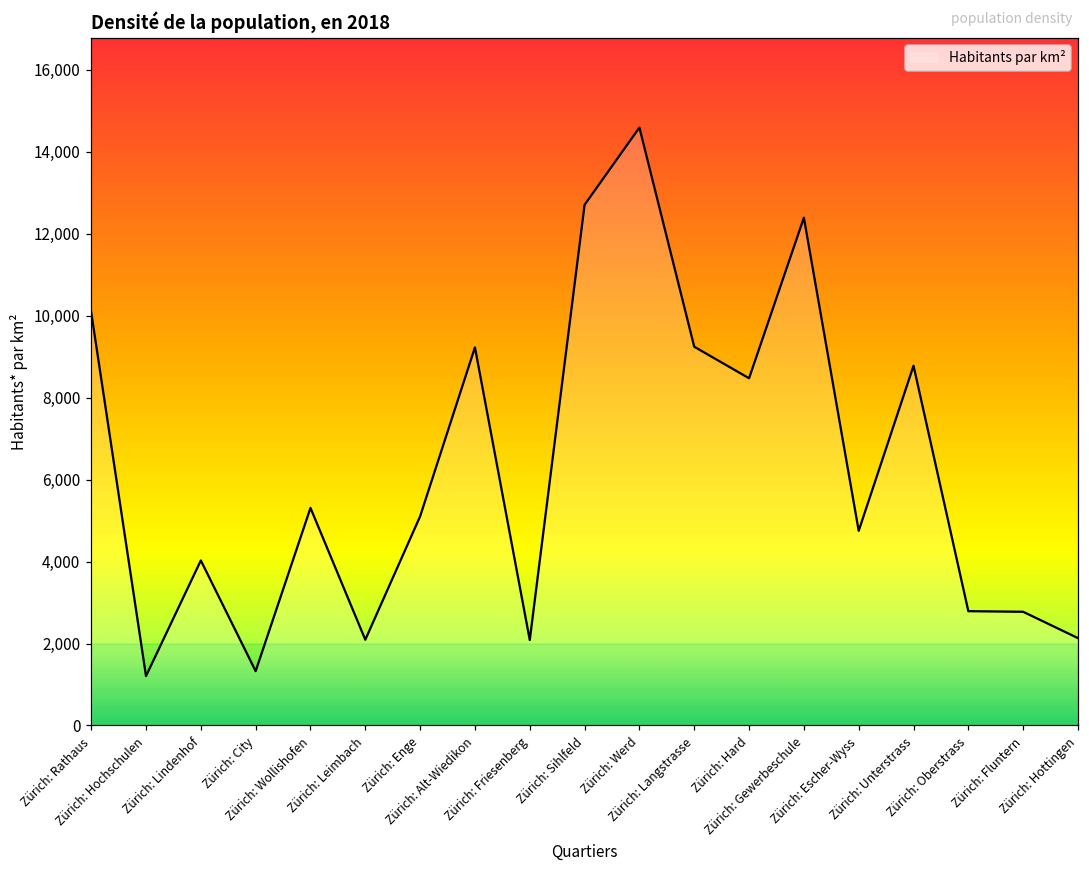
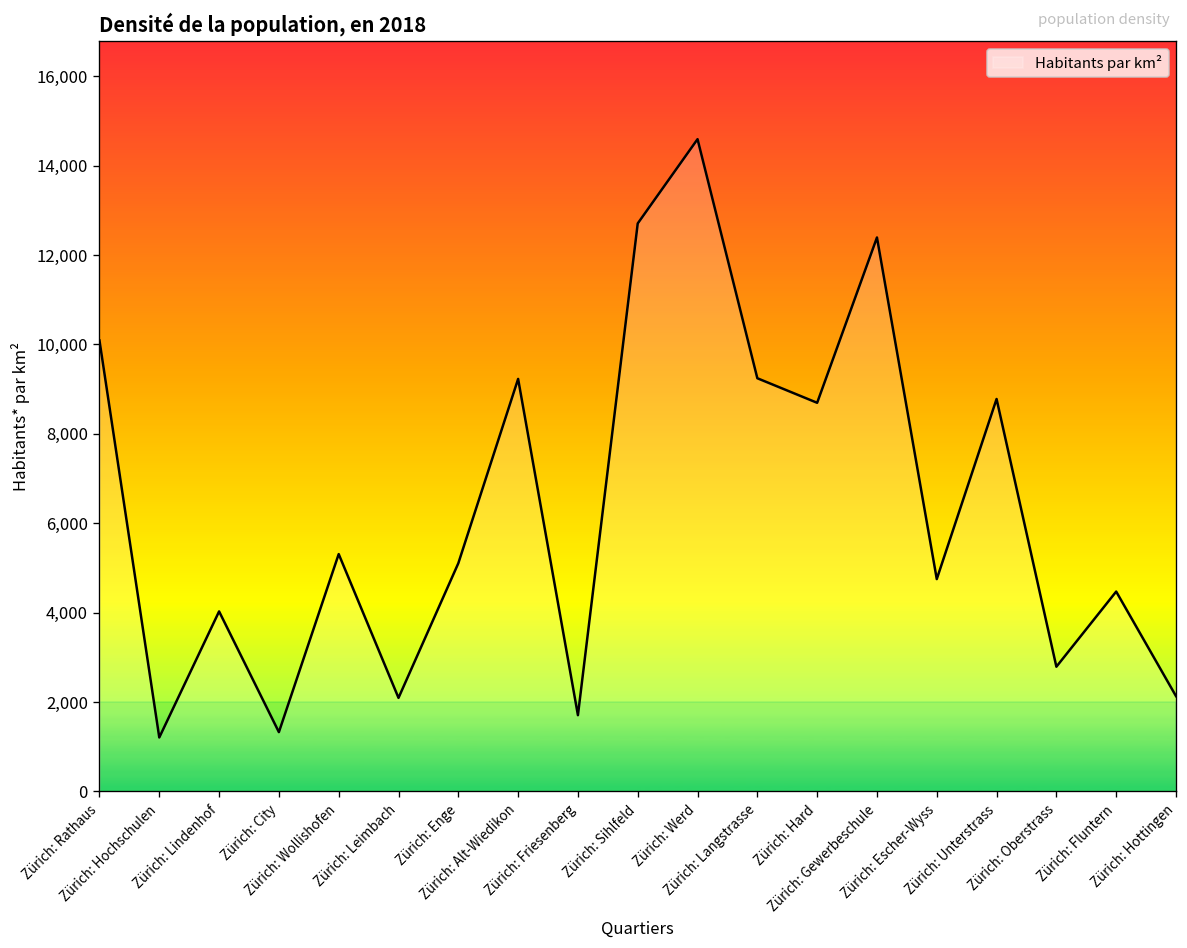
  {
    "Zürich: Rathaus": "10,100",
    "Zürich: Hochschulen": "1,200",
    "Zürich: Lindenhof": "4,000",
    "Zürich: City": "1,300",
    "Zürich: Wollishofen": "5,300",
    "Zürich: Leimbach": "2,100",
    "Zürich: Enge": "5,100",
    "Zürich: Alt-Wiedikon": "9,200",
-   "Zürich: Friesenberg": "2,100",
+   "Zürich: Friesenberg": "1,700",
    "Zürich: Sihlfeld": "12,700",
    "Zürich: Werd": "14,600",
    "Zürich: Langstrasse": "9,200",
-   "Zürich: Hard": "8,500",
+   "Zürich: Hard": "8,700",
    "Zürich: Gewerbeschule": "12,400",
    "Zürich: Escher-Wyss": "4,800",
    "Zürich: Unterstrass": "8,800",
    "Zürich: Oberstrass": "2,800",
-   "Zürich: Fluntern": "2,800",
+   "Zürich: Fluntern": "4,500",
    "Zürich: Hottingen": "2,100"
  }
